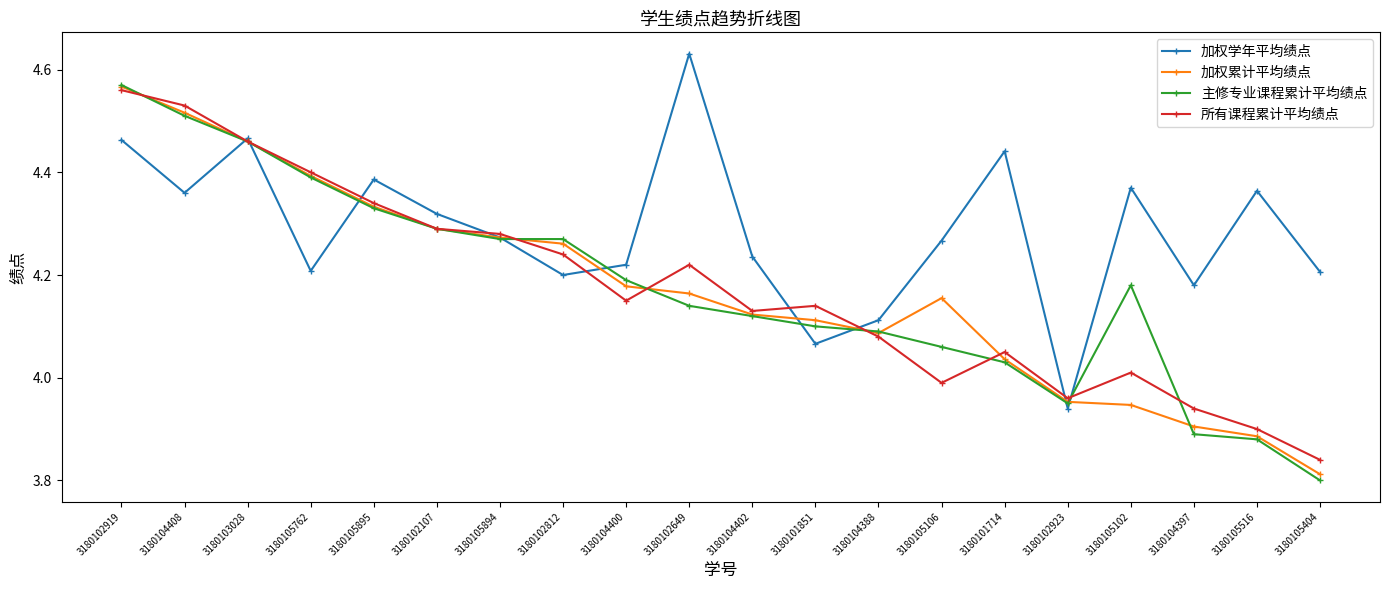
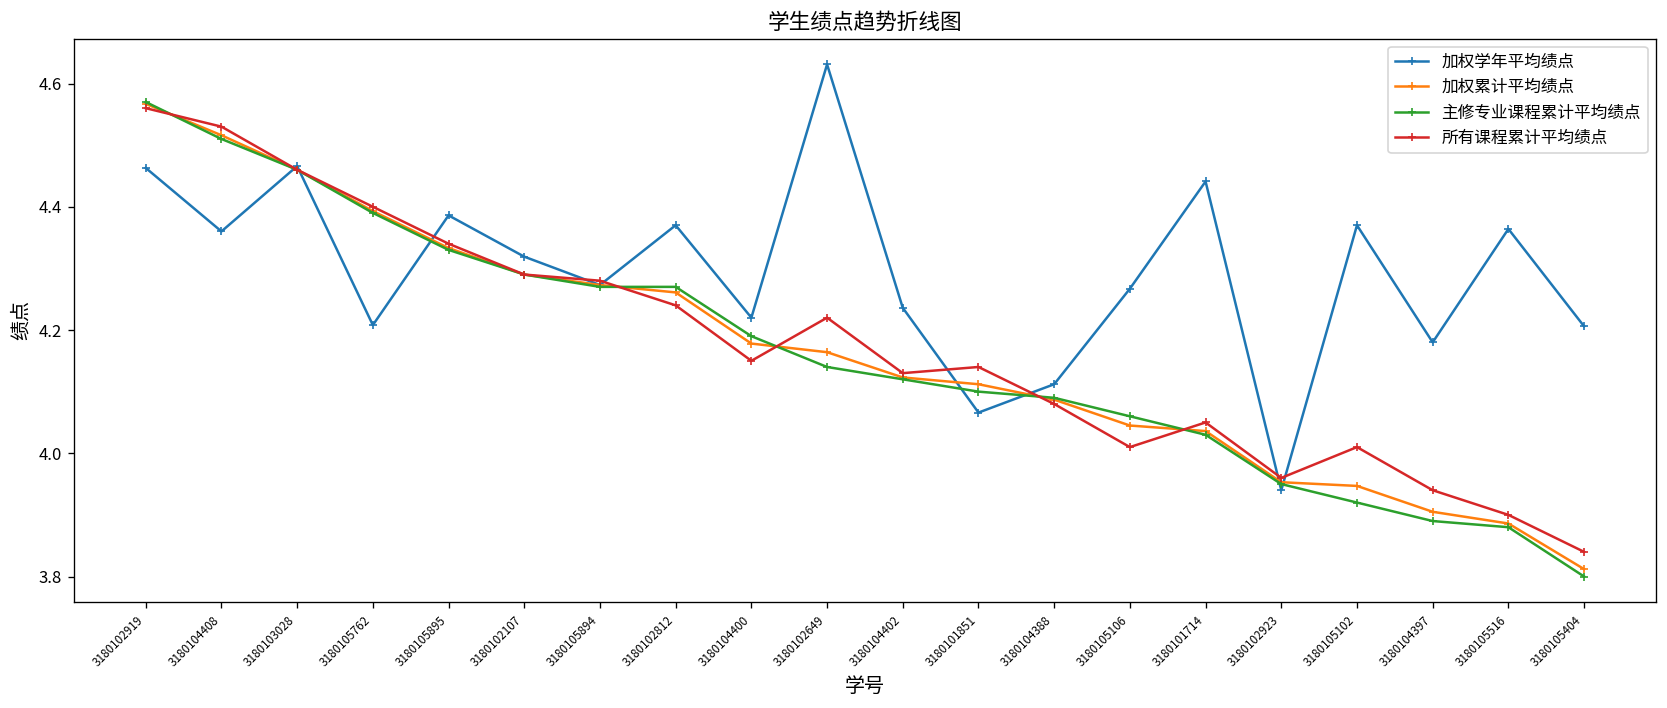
  {
    "加权学年平均绩点": {
      "3180102919": 4.46,
      "3180104408": 4.36,
      "3180103028": 4.47,
      "3180105762": 4.21,
      "3180105895": 4.39,
      "3180102107": 4.32,
-     "3180102812": 4.20,
+     "3180102812": 4.37,
      "3180104400": 4.22,
      "3180102649": 4.63,
      "3180104402": 4.24,
      "3180101851": 4.07,
      "3180104388": 4.11,
      "3180105106": 4.27,
      "3180101714": 4.44,
      "3180102923": 3.94,
      "3180105102": 4.37,
      "3180104397": 4.18,
      "3180105516": 4.36,
      "3180105404": 4.21
    },
    "加权累计平均绩点": {
      "3180104408": 4.52,
      "3180102812": 4.26,
      "3180104400": 4.18,
      "3180102649": 4.16,
      "3180101851": 4.11,
-     "3180105106": 4.16,
+     "3180105106": 4.05,
      "3180101714": 4.04,
      "3180105102": 3.95,
      "3180104397": 3.91,
      "3180105516": 3.89,
      "3180105404": 3.81
    },
    "主修专业课程累计平均绩点": {
      "3180104408": 4.51,
      "3180102812": 4.27,
      "3180104400": 4.19,
      "3180102649": 4.14,
      "3180101851": 4.10,
      "3180105106": 4.06,
      "3180101714": 4.03,
-     "3180105102": 4.18,
+     "3180105102": 3.92,
      "3180104397": 3.89,
      "3180105516": 3.88,
      "3180105404": 3.80
    },
    "所有课程累计平均绩点": {
      "3180102919": 4.56,
      "3180104408": 4.53,
      "3180105762": 4.40,
      "3180105895": 4.34,
      "3180105894": 4.28,
      "3180102812": 4.24,
      "3180104400": 4.15,
      "3180102649": 4.22,
      "3180104402": 4.13,
      "3180101851": 4.14,
      "3180104388": 4.08,
-     "3180105106": 3.99,
+     "3180105106": 4.01,
      "3180101714": 4.05,
      "3180102923": 3.96,
      "3180105102": 4.01,
      "3180104397": 3.94,
      "3180105516": 3.90,
      "3180105404": 3.84
    }
  }
